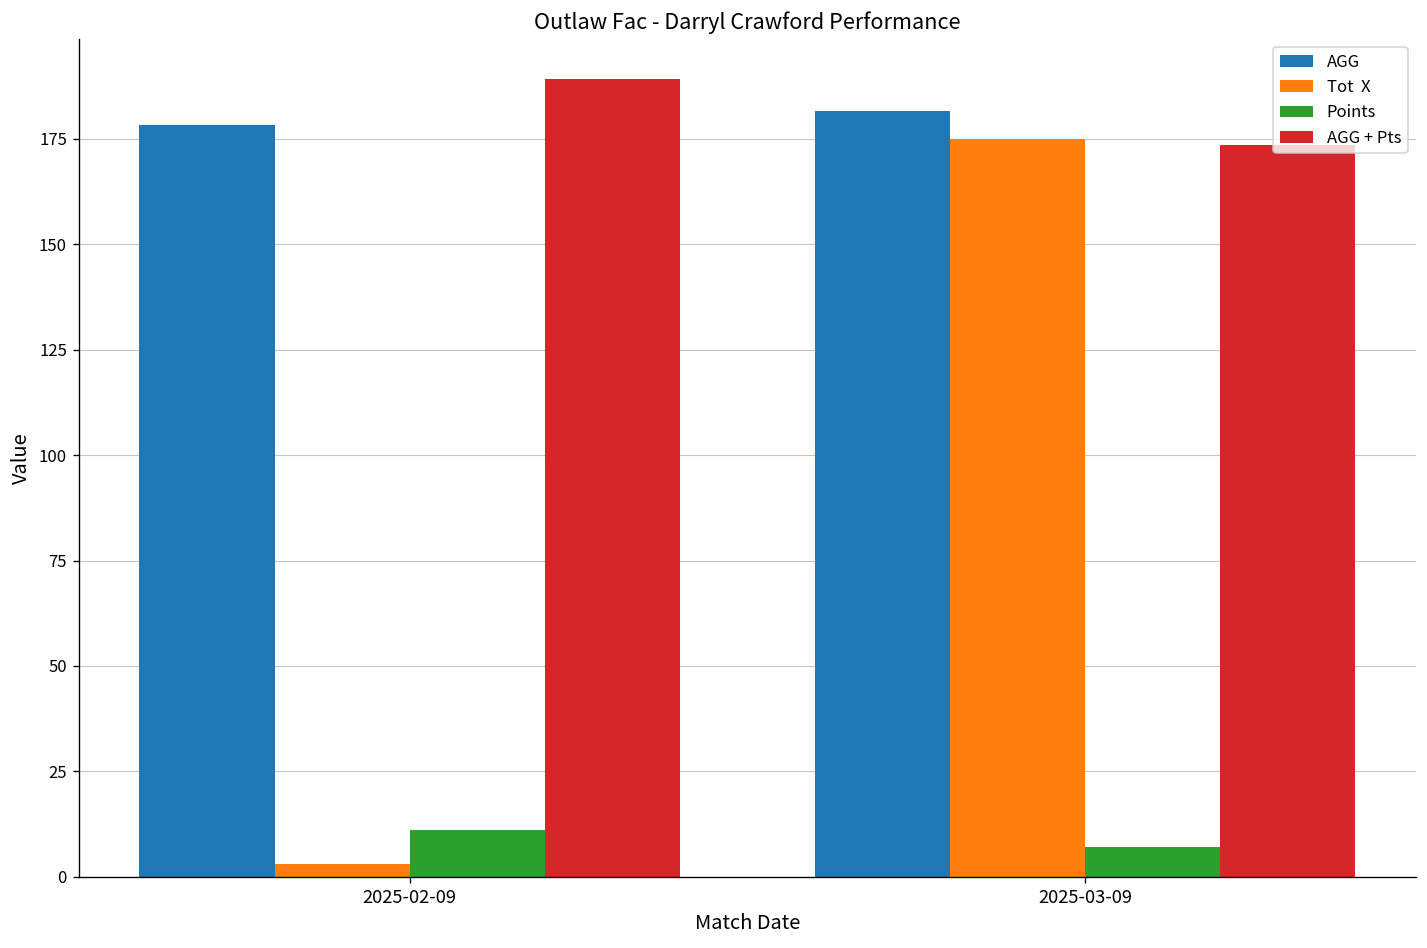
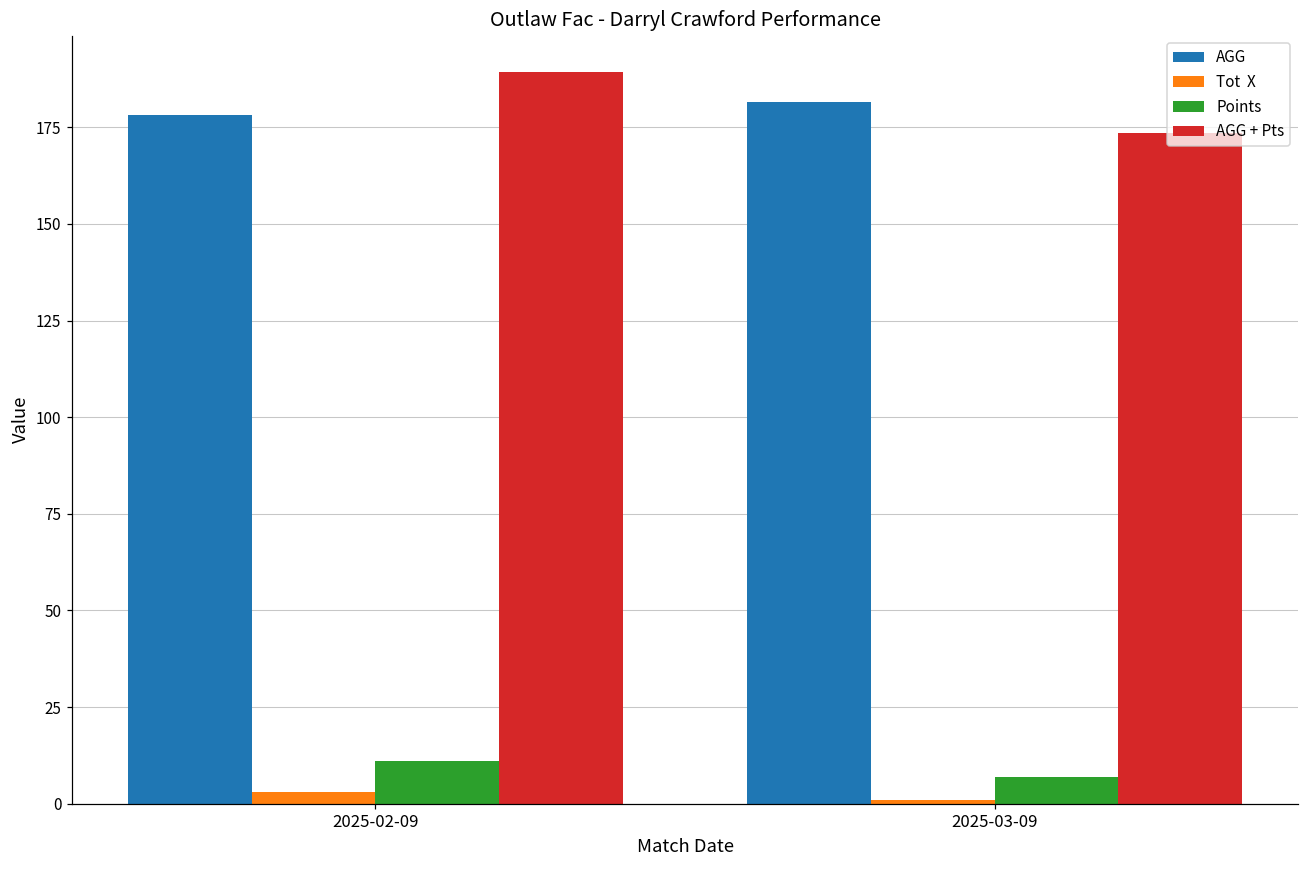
  {
    "AGG": {
      "2025-02-09": 178,
      "2025-03-09": 182
    },
    "Tot X": {
      "2025-02-09": 3,
-     "2025-03-09": 175
+     "2025-03-09": 1
    },
    "Points": {
      "2025-02-09": 11,
      "2025-03-09": 7
    },
    "AGG + Pts": {
      "2025-02-09": 189
    }
  }
